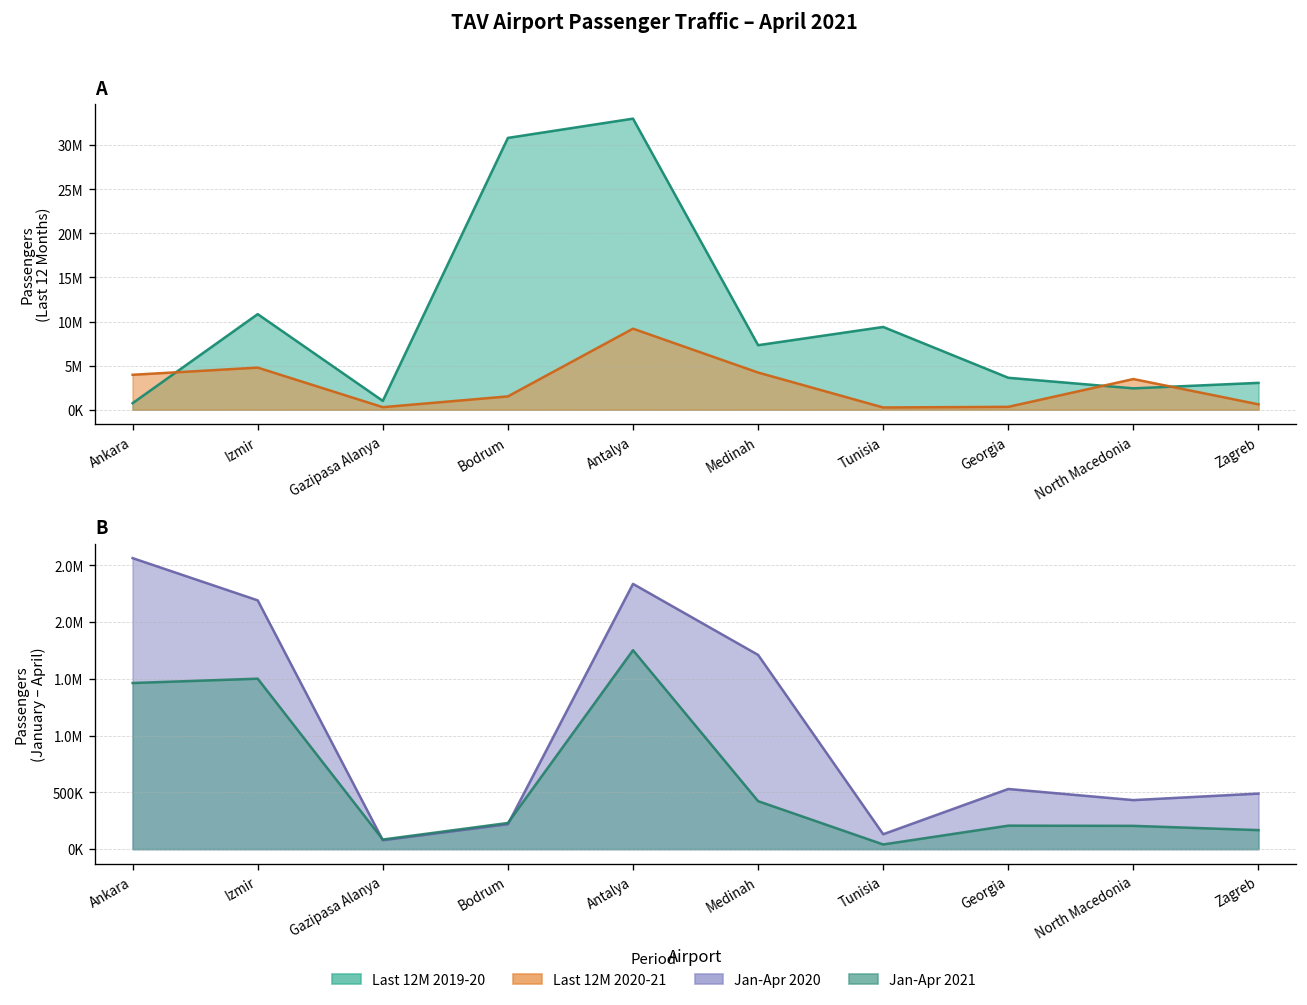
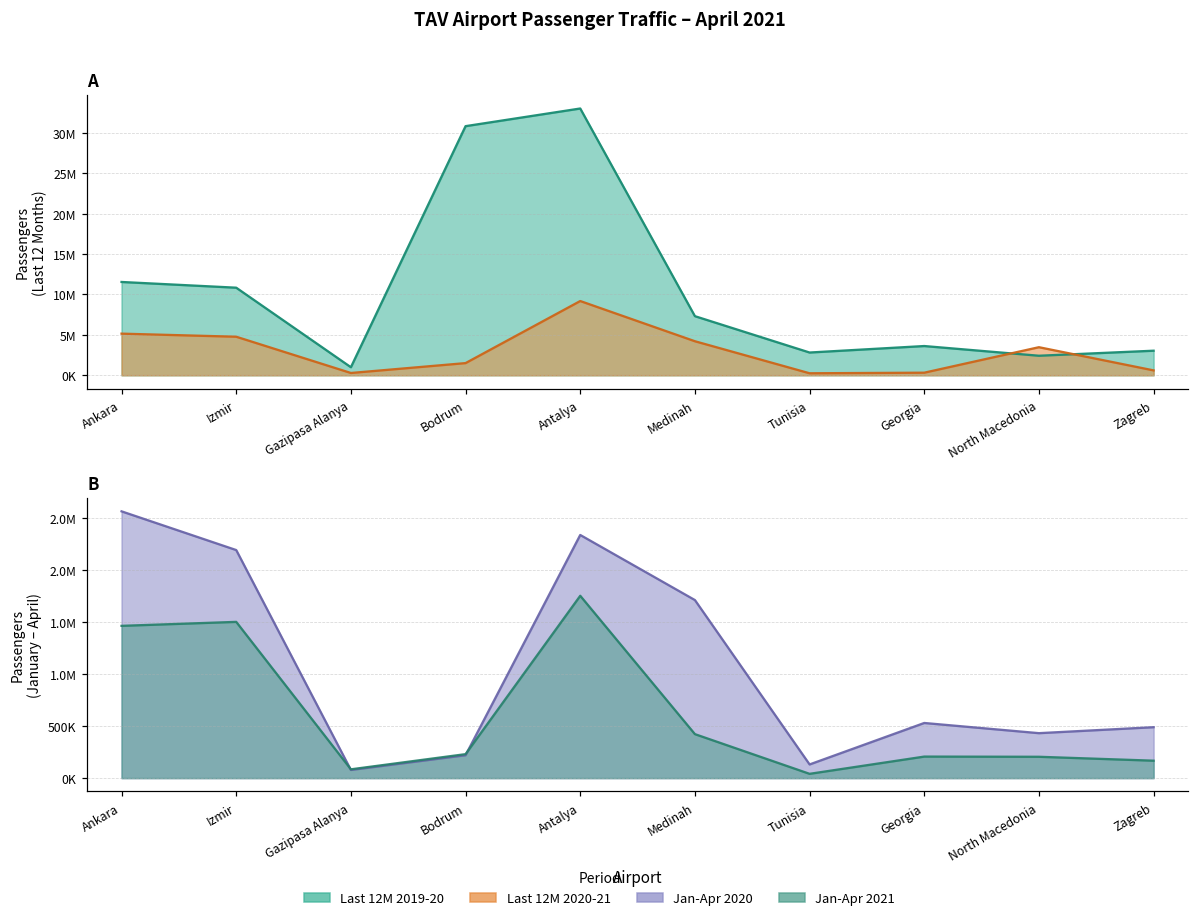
  {
    "A": {
      "Last 12M 2019-20": {
-       "Ankara": 1000000,
+       "Ankara": 12000000,
        "Izmir": 11000000,
        "Gazipasa Alanya": 1000000,
        "Bodrum": 31000000,
        "Antalya": 33000000,
        "Medinah": 7000000,
-       "Tunisia": 9000000,
+       "Tunisia": 3000000,
        "Georgia": 4000000,
        "North Macedonia": 2000000,
        "Zagreb": 3000000
      },
      "Last 12M 2020-21": {
-       "Ankara": 4000000,
+       "Ankara": 5000000,
        "Izmir": 5000000,
        "Gazipasa Alanya": 0,
        "Bodrum": 2000000,
        "Antalya": 9000000,
        "Medinah": 4000000,
        "Tunisia": 0,
        "Georgia": 0,
        "North Macedonia": 3000000,
        "Zagreb": 1000000
      }
    }
  }
